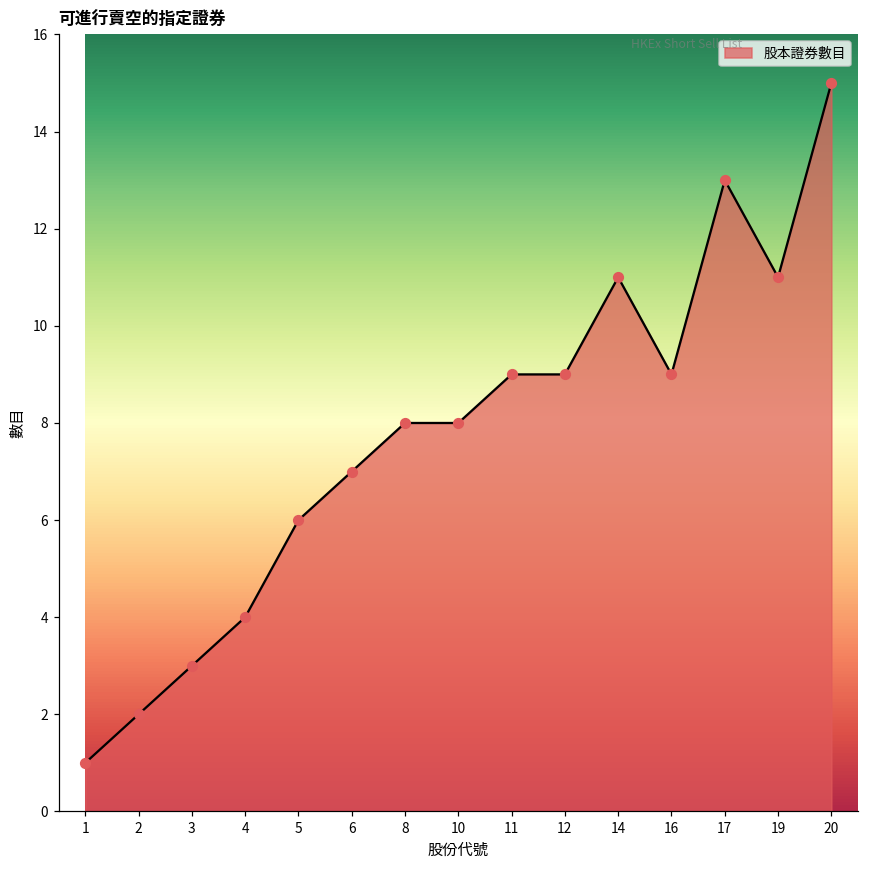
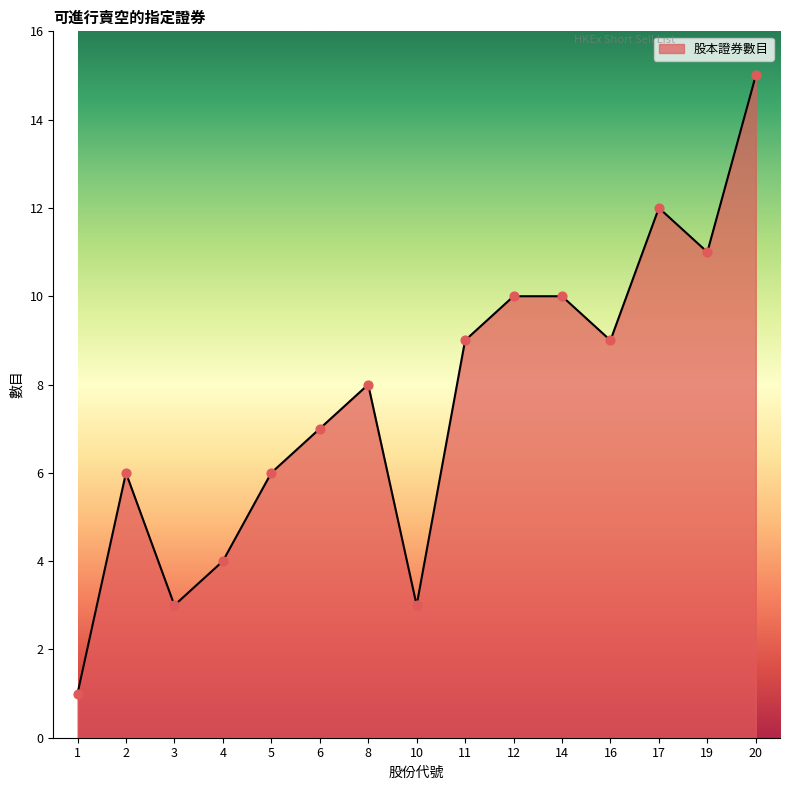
  {
    "1": 1,
-   "2": 2,
+   "2": 6,
    "3": 3,
    "4": 4,
    "5": 6,
    "6": 7,
    "8": 8,
-   "10": 8,
+   "10": 3,
    "11": 9,
-   "12": 9,
-   "14": 11,
+   "12": 10,
+   "14": 10,
    "16": 9,
-   "17": 13,
+   "17": 12,
    "19": 11,
    "20": 15
  }
